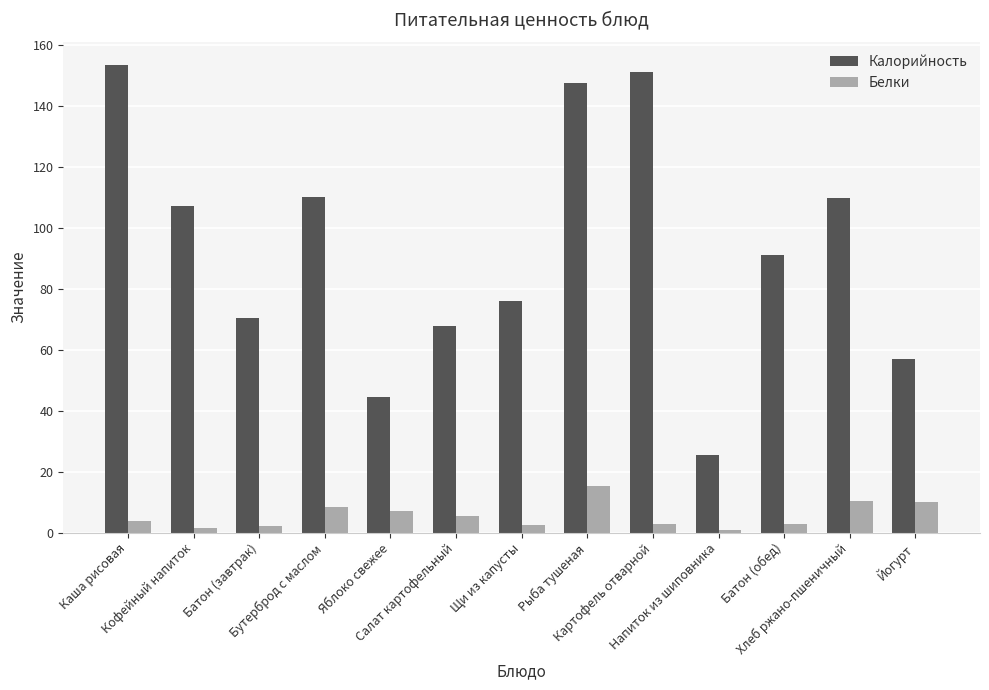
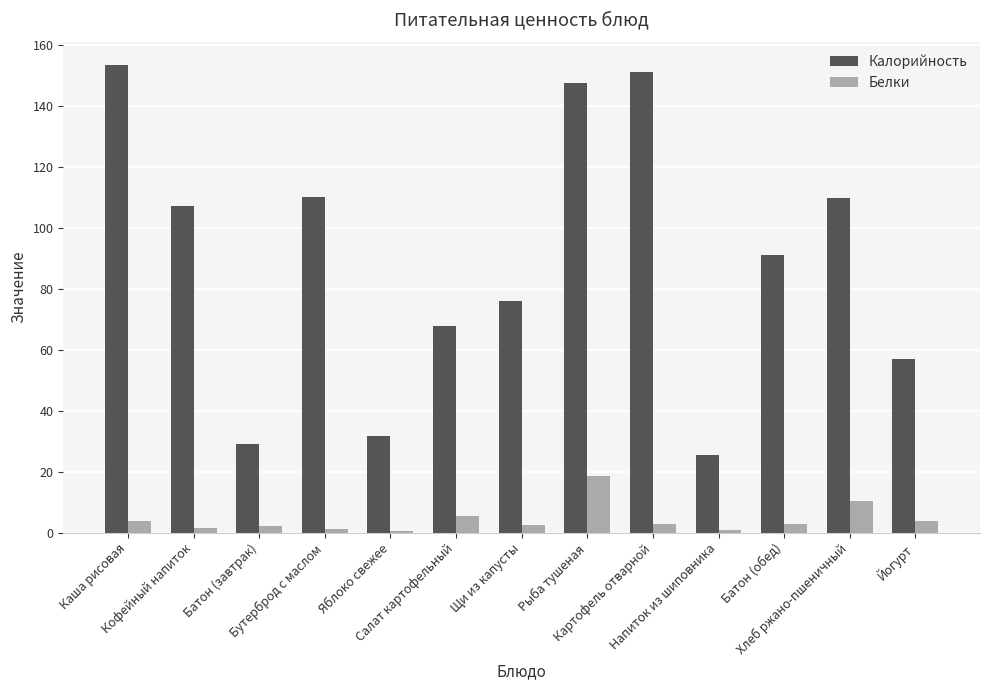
  {
    "Калорийность": {
      "Каша рисовая": 153,
      "Кофейный напиток": 107,
-     "Батон (завтрак)": 70,
+     "Батон (завтрак)": 29,
      "Бутерброд с маслом": 110,
-     "Яблоко свежее": 44,
+     "Яблоко свежее": 32,
      "Салат картофельный": 68,
      "Щи из капусты": 76,
      "Рыба тушеная": 148,
      "Картофель отварной": 151,
      "Напиток из шиповника": 26,
      "Батон (обед)": 91,
      "Хлеб ржано-пшеничный": 110,
      "Йогурт": 57
    },
    "Белки": {
      "Каша рисовая": 4,
      "Кофейный напиток": 2,
      "Батон (завтрак)": 2,
-     "Бутерброд с маслом": 8,
-     "Яблоко свежее": 7,
+     "Бутерброд с маслом": 1,
+     "Яблоко свежее": 0,
      "Салат картофельный": 6,
      "Щи из капусты": 3,
-     "Рыба тушеная": 15,
+     "Рыба тушеная": 19,
      "Картофель отварной": 3,
      "Батон (обед)": 3,
      "Хлеб ржано-пшеничный": 10,
-     "Йогурт": 10
+     "Йогурт": 4
    }
  }
